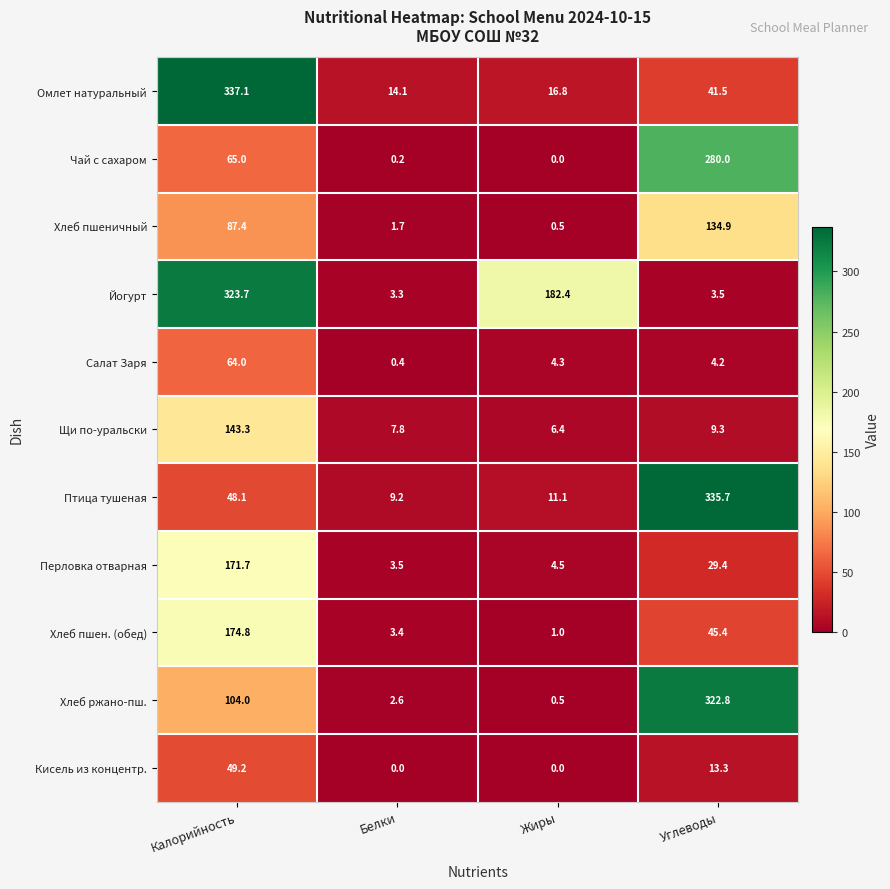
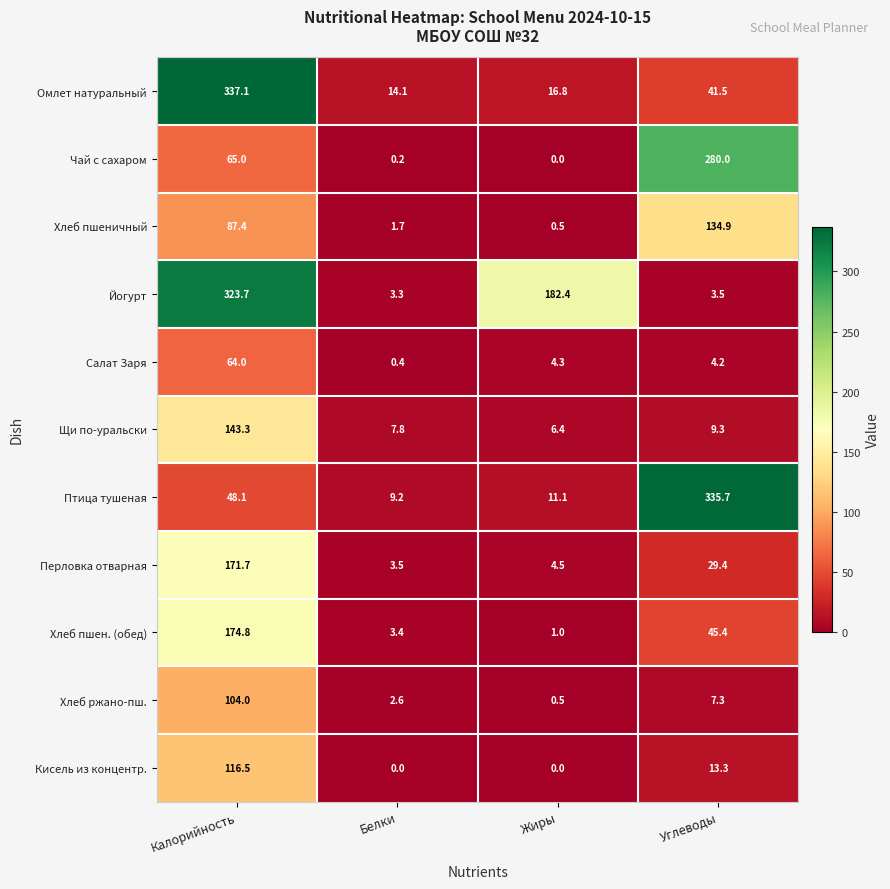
  {
    "Омлет натуральный": {
      "Калорийность": 337.1,
      "Белки": 14.1,
      "Жиры": 16.8,
      "Углеводы": 41.5
    },
    "Чай с сахаром": {
      "Калорийность": 65.0,
      "Белки": 0.2,
      "Жиры": 0.0,
      "Углеводы": 280.0
    },
    "Хлеб пшеничный": {
      "Калорийность": 87.4,
      "Белки": 1.7,
      "Жиры": 0.5,
      "Углеводы": 134.9
    },
    "Йогурт": {
      "Калорийность": 323.7,
      "Белки": 3.3,
      "Жиры": 182.4,
      "Углеводы": 3.5
    },
    "Салат Заря": {
      "Калорийность": 64.0,
      "Белки": 0.4,
      "Жиры": 4.3,
      "Углеводы": 4.2
    },
    "Щи по-уральски": {
      "Калорийность": 143.3,
      "Белки": 7.8,
      "Жиры": 6.4,
      "Углеводы": 9.3
    },
    "Птица тушеная": {
      "Калорийность": 48.1,
      "Белки": 9.2,
      "Жиры": 11.1,
      "Углеводы": 335.7
    },
    "Перловка отварная": {
      "Калорийность": 171.7,
      "Белки": 3.5,
      "Жиры": 4.5,
      "Углеводы": 29.4
    },
    "Хлеб пшен. (обед)": {
      "Калорийность": 174.8,
      "Белки": 3.4,
      "Жиры": 1.0,
      "Углеводы": 45.4
    },
    "Хлеб ржано-пш.": {
      "Калорийность": 104.0,
      "Белки": 2.6,
      "Жиры": 0.5,
-     "Углеводы": 322.8
+     "Углеводы": 7.3
    },
    "Кисель из концентр.": {
-     "Калорийность": 49.2,
+     "Калорийность": 116.5,
      "Белки": 0.0,
      "Жиры": 0.0,
      "Углеводы": 13.3
    }
  }
